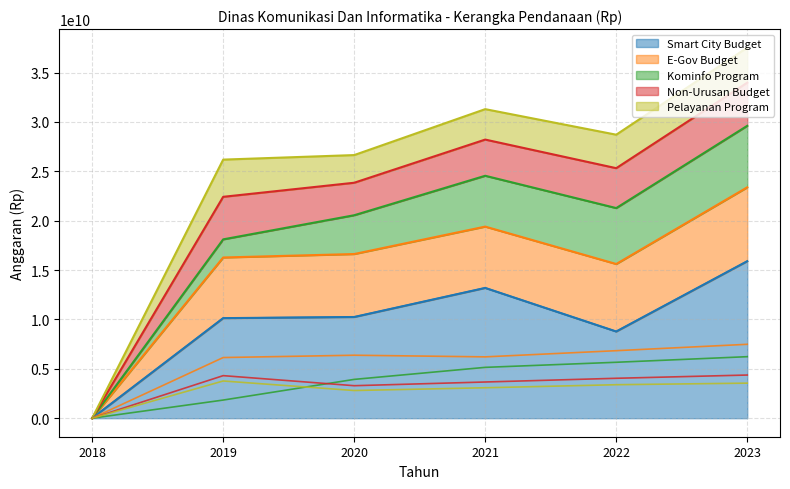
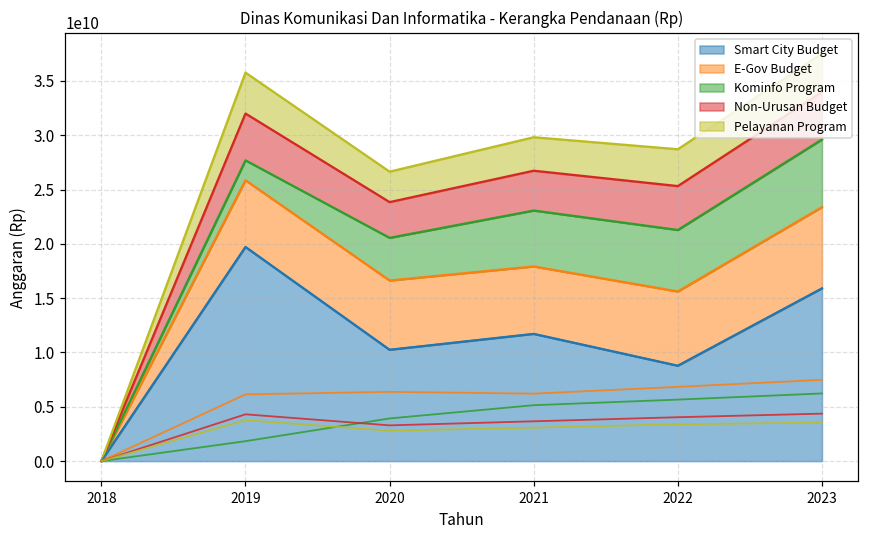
  {
    "Smart City Budget": {
-     "2019": 10000000000,
+     "2019": 20000000000,
      "2020": 10000000000,
-     "2021": 13000000000,
+     "2021": 12000000000,
      "2022": 9000000000,
      "2023": 16000000000
    }
  }
